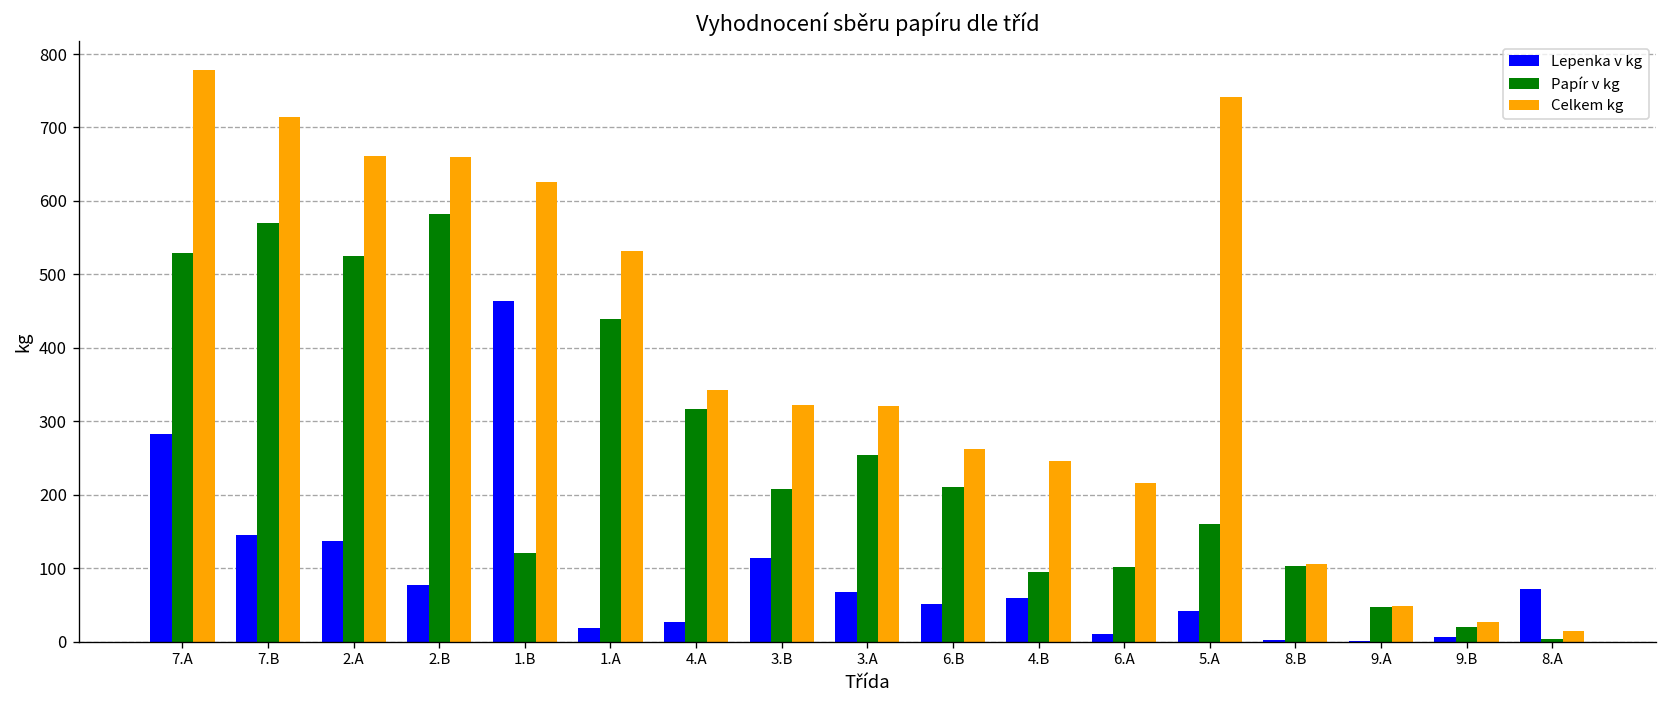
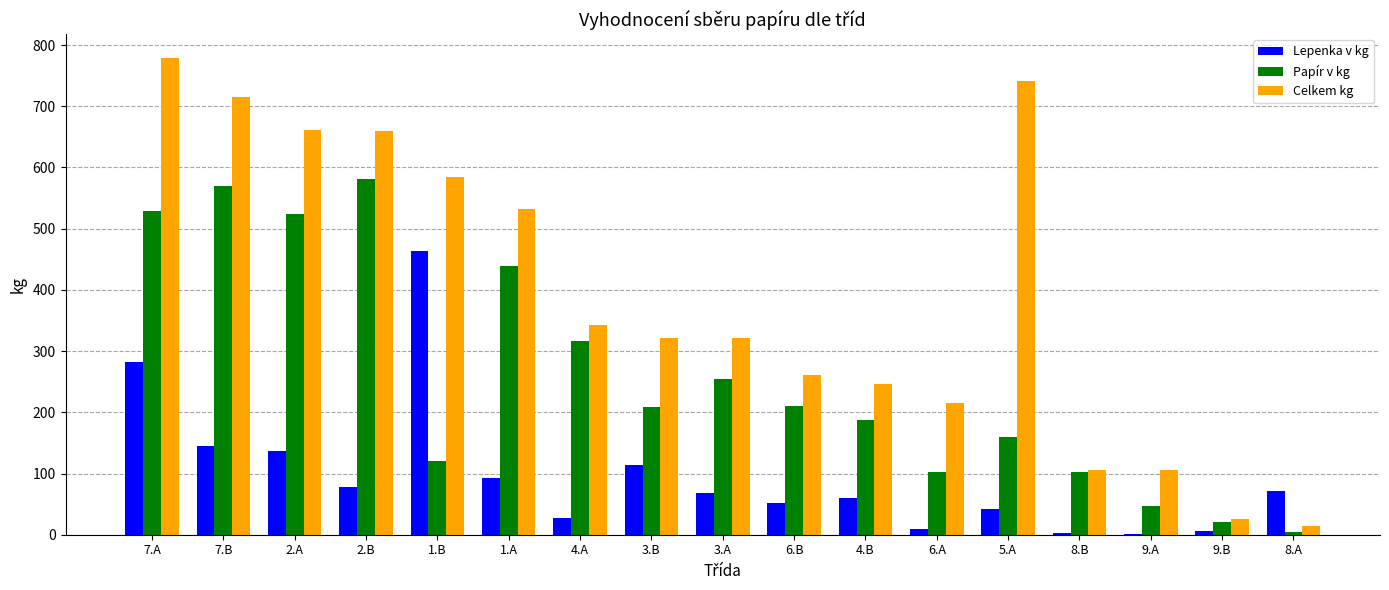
  {
    "Lepenka v kg": {
      "7.A": 280,
      "7.B": 150,
      "2.A": 140,
      "2.B": 80,
      "1.B": 460,
-     "1.A": 20,
+     "1.A": 90,
      "4.A": 30,
      "3.B": 110,
      "3.A": 70,
      "6.B": 50,
      "4.B": 60,
      "6.A": 10,
      "5.A": 40,
      "9.B": 10,
      "8.A": 70
    },
    "Papír v kg": {
      "7.A": 530,
      "7.B": 570,
      "2.A": 520,
      "2.B": 580,
      "1.B": 120,
      "1.A": 440,
      "4.A": 320,
      "3.B": 210,
      "3.A": 250,
      "6.B": 210,
-     "4.B": 100,
+     "4.B": 190,
      "6.A": 100,
      "5.A": 160,
      "8.B": 100,
      "9.A": 50,
      "9.B": 20,
      "8.A": 0
    },
    "Celkem kg": {
      "7.A": 780,
      "7.B": 710,
      "2.A": 660,
      "2.B": 660,
-     "1.B": 630,
+     "1.B": 580,
      "1.A": 530,
      "4.A": 340,
      "3.B": 320,
      "3.A": 320,
      "6.B": 260,
      "4.B": 250,
      "6.A": 220,
      "5.A": 740,
      "8.B": 110,
-     "9.A": 50,
+     "9.A": 110,
      "9.B": 30,
      "8.A": 10
    }
  }
